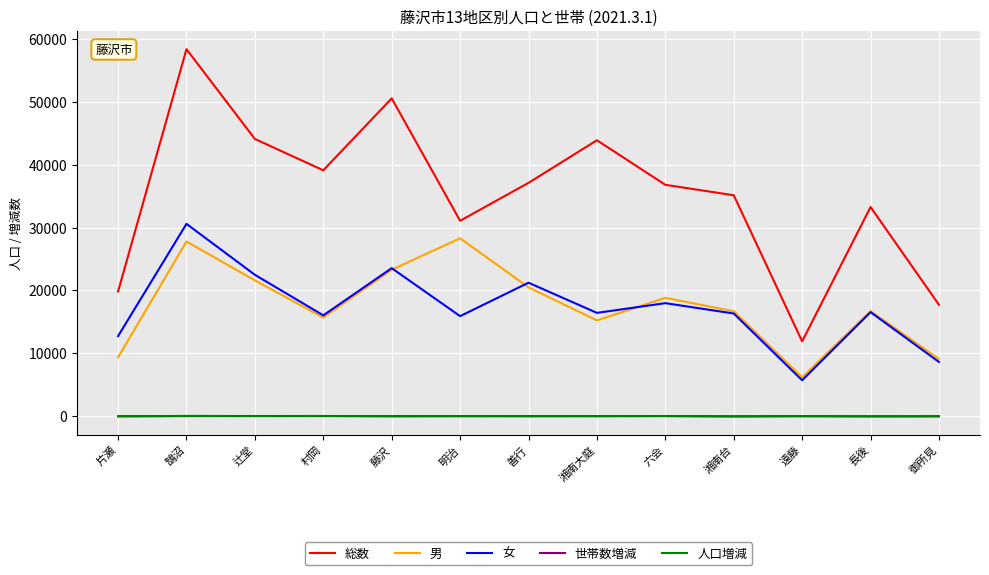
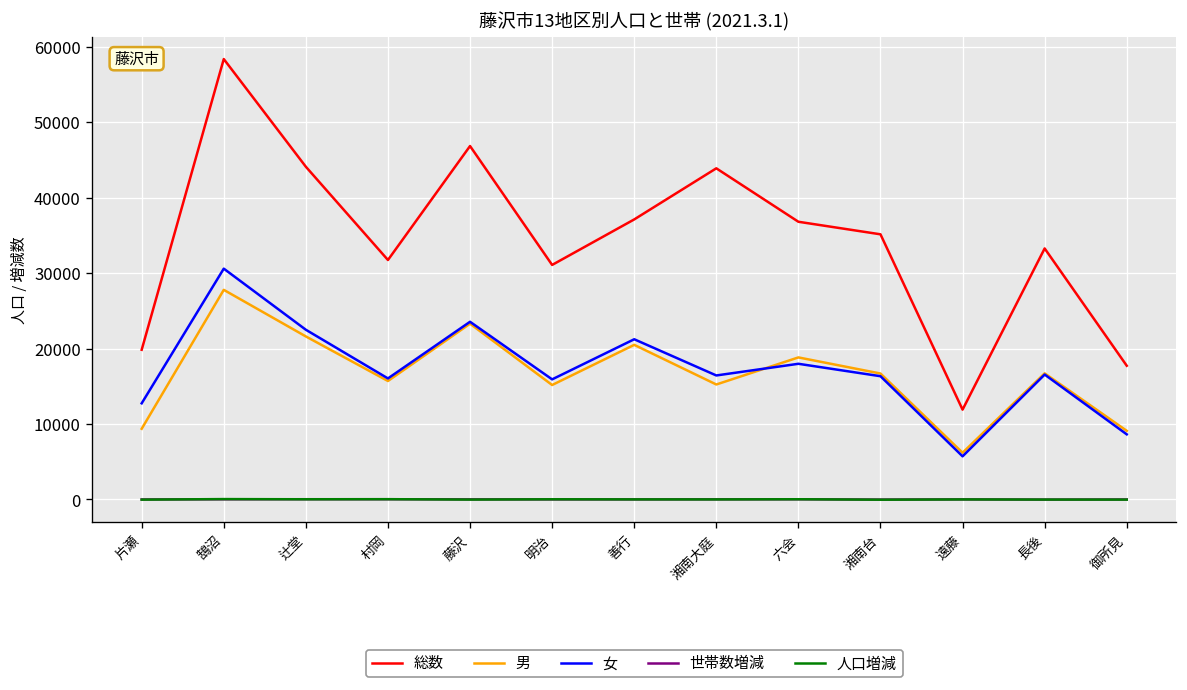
  {
    "総数": {
      "片瀬": 20000,
      "鵠沼": 58000,
      "辻堂": 44000,
-     "村岡": 39000,
-     "藤沢": 51000,
+     "村岡": 32000,
+     "藤沢": 47000,
      "明治": 31000,
      "善行": 37000,
      "湘南大庭": 44000,
      "六会": 37000,
      "湘南台": 35000,
      "遠藤": 12000,
      "長後": 33000,
      "御所見": 18000
    },
    "男": {
      "片瀬": 9000,
      "鵠沼": 28000,
      "辻堂": 22000,
-     "明治": 28000,
+     "明治": 15000,
      "善行": 20000,
      "湘南大庭": 15000,
      "六会": 19000,
      "遠藤": 6000,
      "御所見": 9000
    },
    "女": {
      "片瀬": 13000,
      "鵠沼": 31000,
      "辻堂": 22000,
      "明治": 16000,
      "善行": 21000,
      "湘南大庭": 16000,
      "六会": 18000,
      "遠藤": 6000,
      "御所見": 9000
    }
  }
